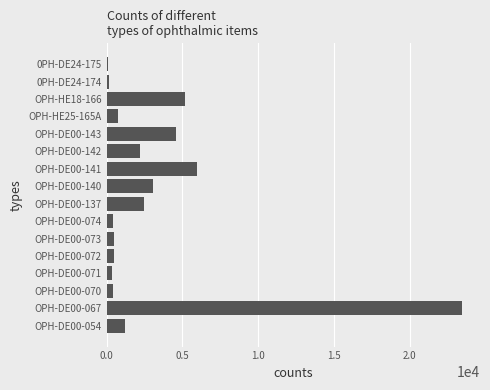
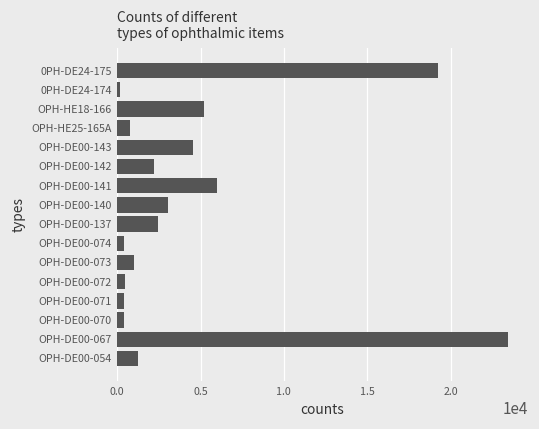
  {
-   "0PH-DE24-175": 100,
+   "0PH-DE24-175": 19300,
    "OPH-HE18-166": 5200,
    "OPH-HE25-165A": 800,
    "OPH-DE00-143": 4600,
    "OPH-DE00-142": 2200,
    "OPH-DE00-141": 6000,
    "OPH-DE00-140": 3100,
    "OPH-DE00-137": 2400,
    "OPH-DE00-074": 400,
-   "OPH-DE00-073": 500,
+   "OPH-DE00-073": 1000,
    "OPH-DE00-072": 500,
    "OPH-DE00-071": 400,
    "OPH-DE00-070": 400,
    "OPH-DE00-067": 23500,
    "OPH-DE00-054": 1200
  }
